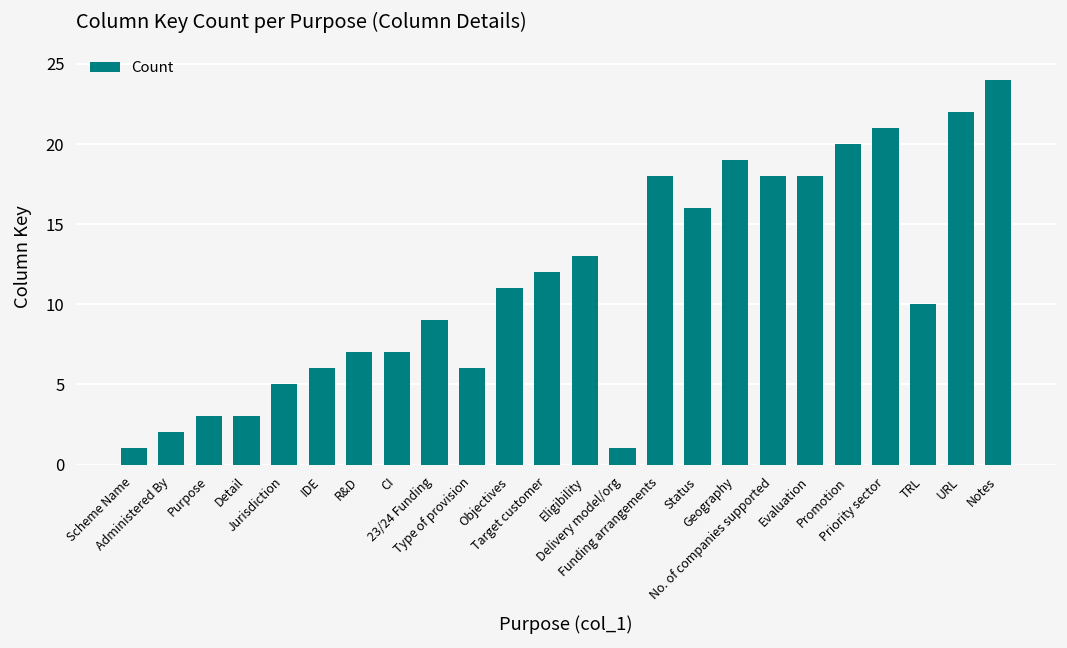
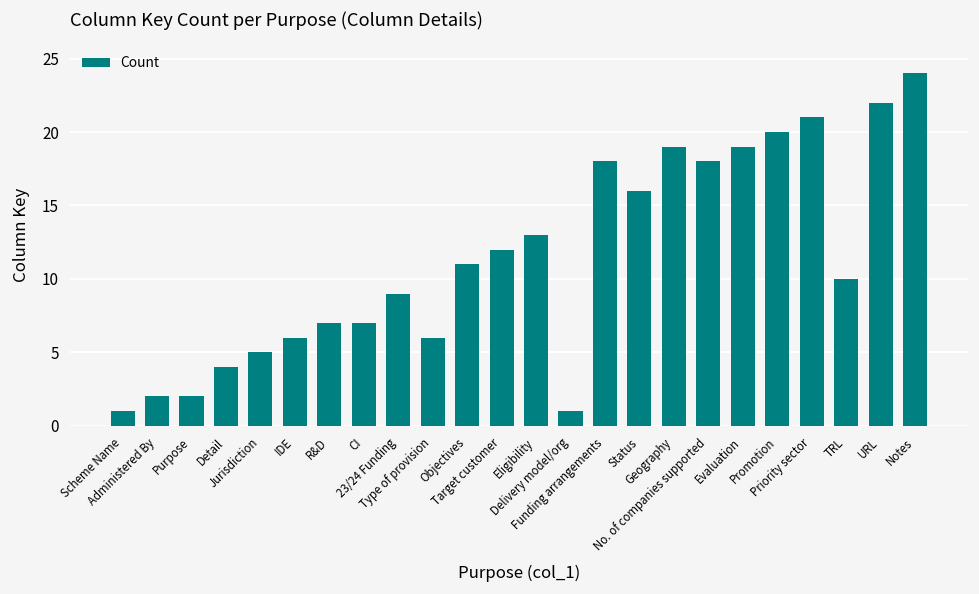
  {
    "Scheme Name": 1,
    "Administered By": 2,
-   "Purpose": 3,
-   "Detail": 3,
+   "Purpose": 2,
+   "Detail": 4,
    "Jurisdiction": 5,
    "IDE": 6,
    "R&D": 7,
    "CI": 7,
    "23/24 Funding": 9,
    "Type of provision": 6,
    "Objectives": 11,
    "Target customer": 12,
    "Eligibility": 13,
    "Delivery model/org": 1,
    "Funding arrangements": 18,
    "Status": 16,
    "Geography": 19,
    "No. of companies supported": 18,
-   "Evaluation": 18,
+   "Evaluation": 19,
    "Promotion": 20,
    "Priority sector": 21,
    "TRL": 10,
    "URL": 22,
    "Notes": 24
  }
